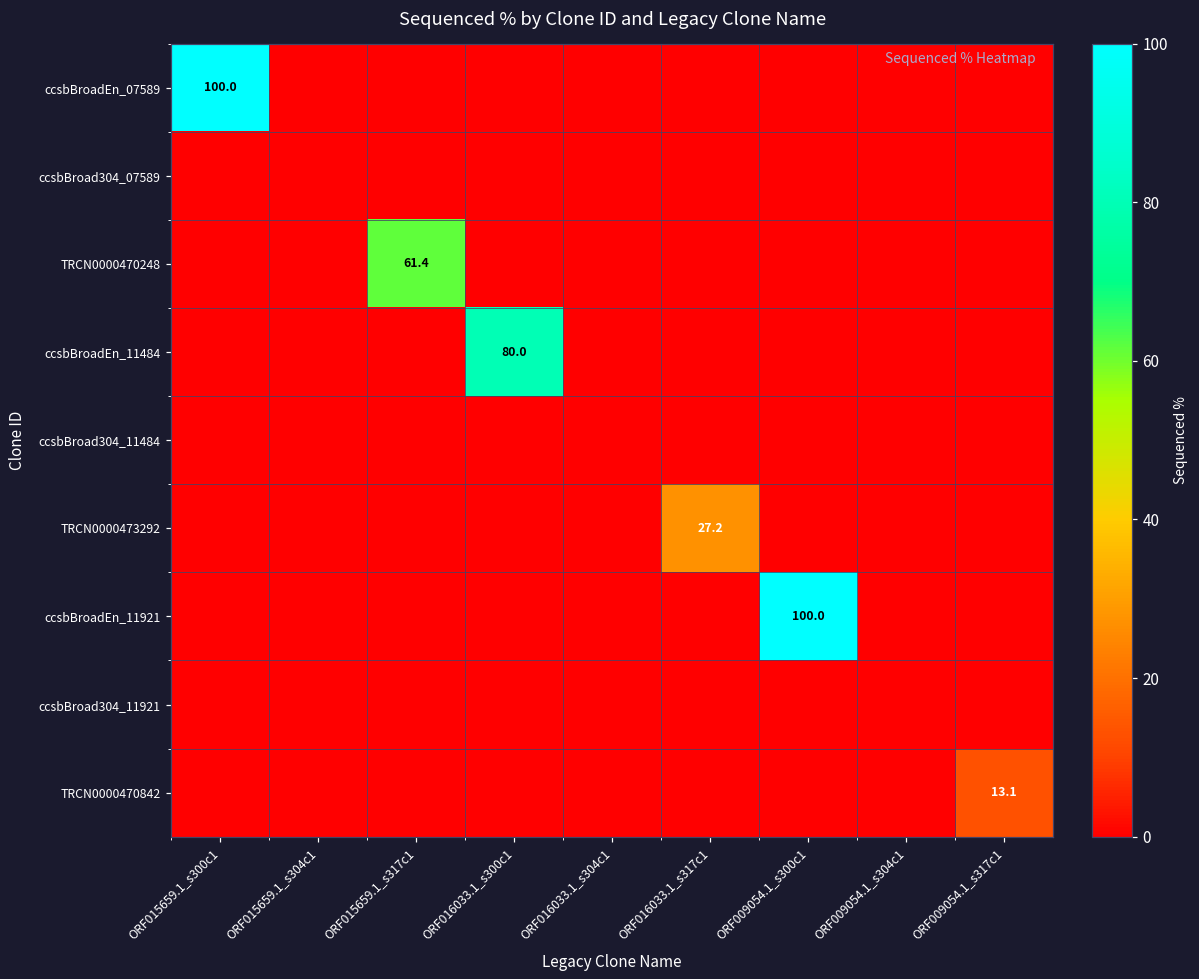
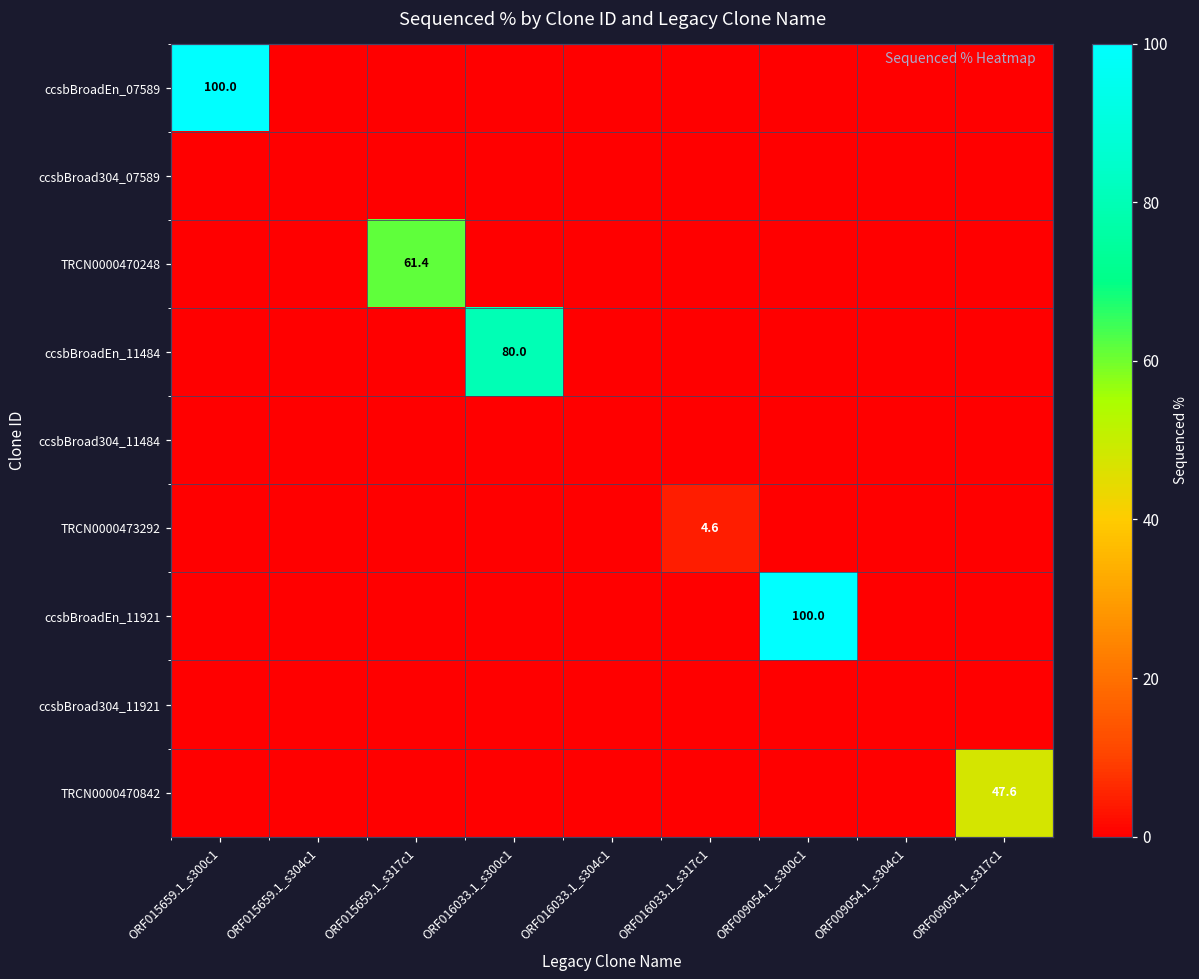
  {
    "ccsbBroadEn_07589": {
      "ORF015659.1_s300c1": 100.0
    },
    "TRCN0000470248": {
      "ORF015659.1_s317c1": 61.4
    },
    "ccsbBroadEn_11484": {
      "ORF016033.1_s300c1": 80.0
    },
    "TRCN0000473292": {
-     "ORF016033.1_s317c1": 27.2
+     "ORF016033.1_s317c1": 4.6
    },
    "ccsbBroadEn_11921": {
      "ORF009054.1_s300c1": 100.0
    },
    "TRCN0000470842": {
-     "ORF009054.1_s317c1": 13.1
+     "ORF009054.1_s317c1": 47.6
    }
  }
